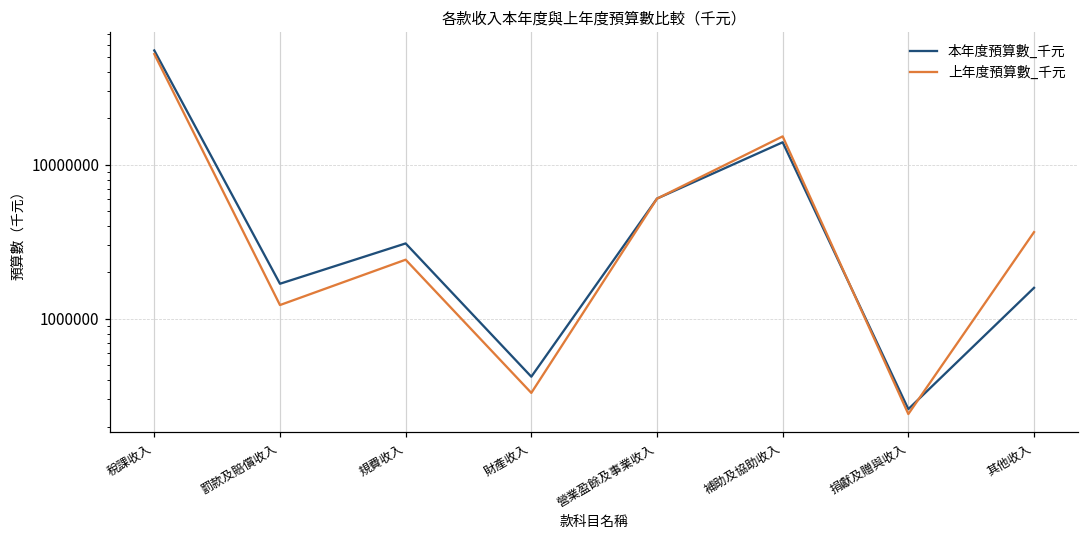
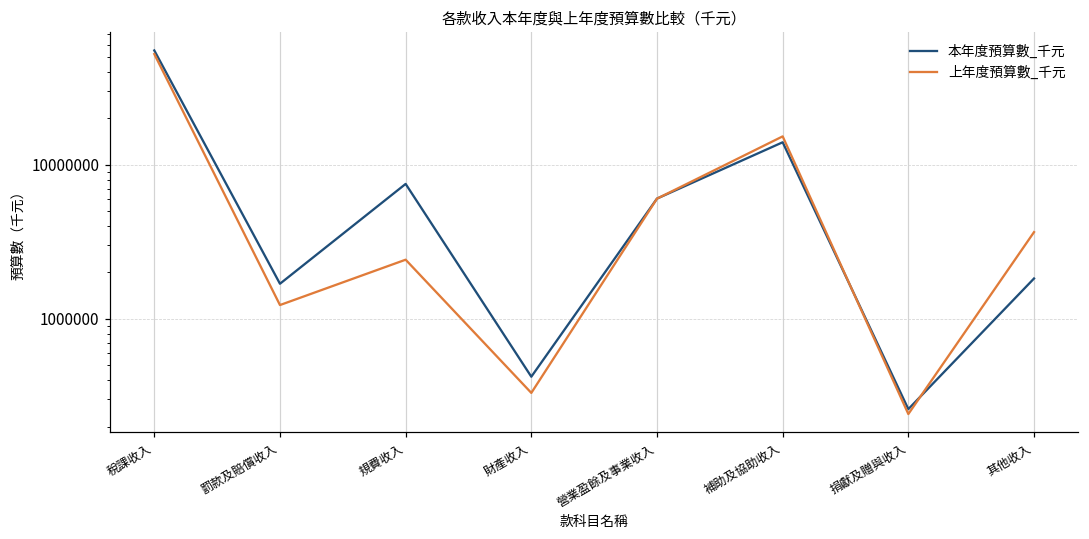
  {
    "本年度預算數_千元": {
      "稅課收入": 55000000,
      "罰款及賠償收入": 1700000,
-     "規費收入": 3100000,
+     "規費收入": 8000000,
      "財產收入": 420000,
      "補助及協助收入": 14000000,
      "捐獻及贈與收入": 260000,
-     "其他收入": 1600000
+     "其他收入": 1800000
    },
    "上年度預算數_千元": {
      "稅課收入": 52000000,
      "罰款及賠償收入": 1200000,
      "規費收入": 2400000,
      "財產收入": 330000,
      "補助及協助收入": 15000000,
      "捐獻及贈與收入": 240000,
      "其他收入": 3700000
    }
  }
